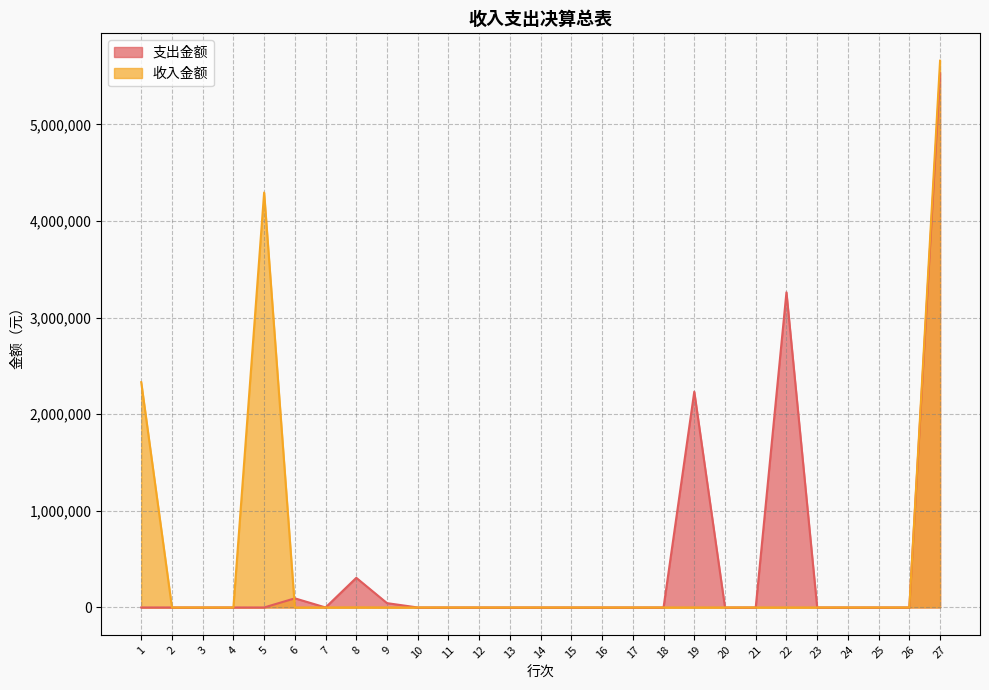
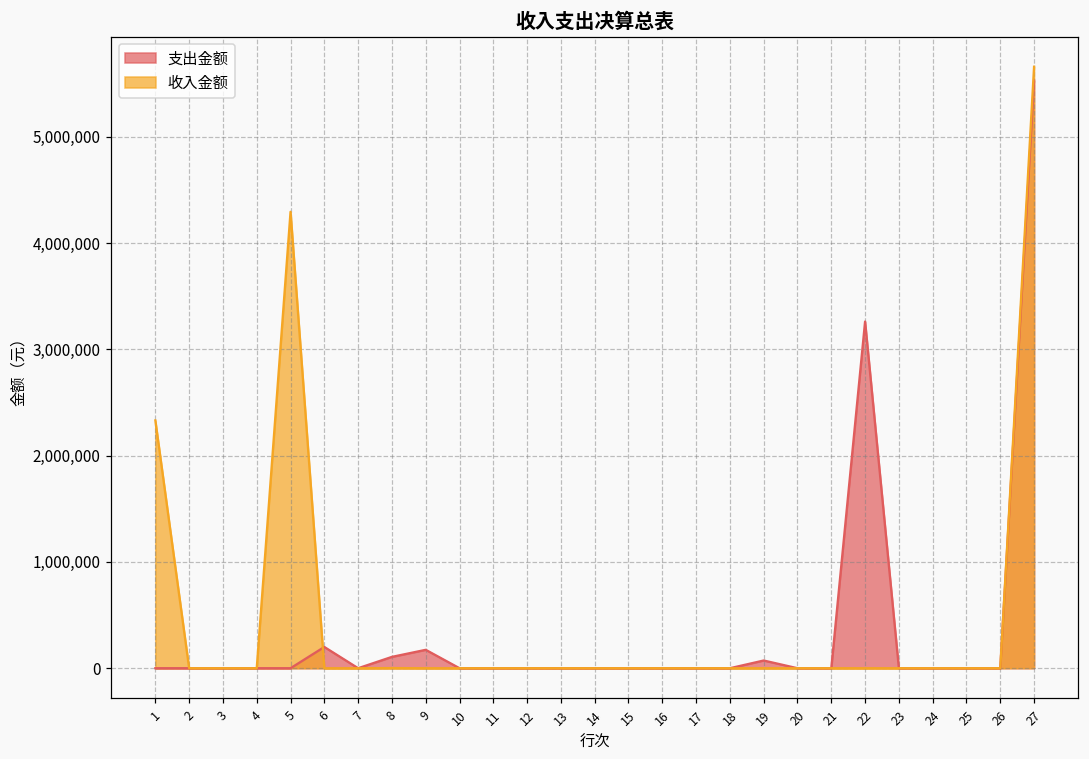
  {
    "支出金额": {
      "1": "0",
      "5": "0",
-     "6": "100,000",
-     "8": "300,000",
-     "9": "0",
-     "19": "2,200,000",
+     "6": "200,000",
+     "8": "100,000",
+     "9": "200,000",
+     "19": "100,000",
      "22": "3,300,000",
      "27": "5,500,000"
    },
    "收入金额": {
      "1": "2,300,000",
      "5": "4,300,000",
      "6": "0",
      "8": "0",
      "9": "0",
      "19": "0",
      "22": "0",
      "27": "5,700,000"
    }
  }
